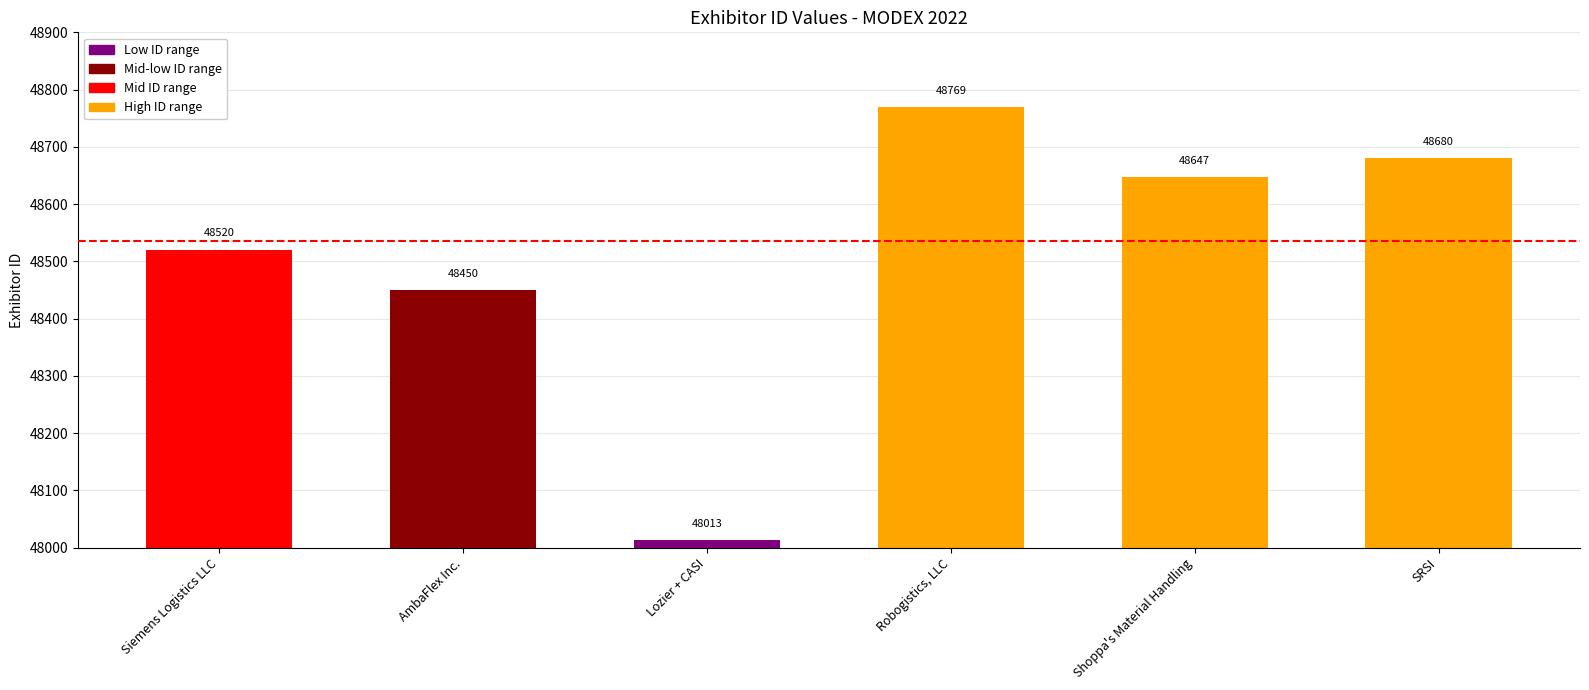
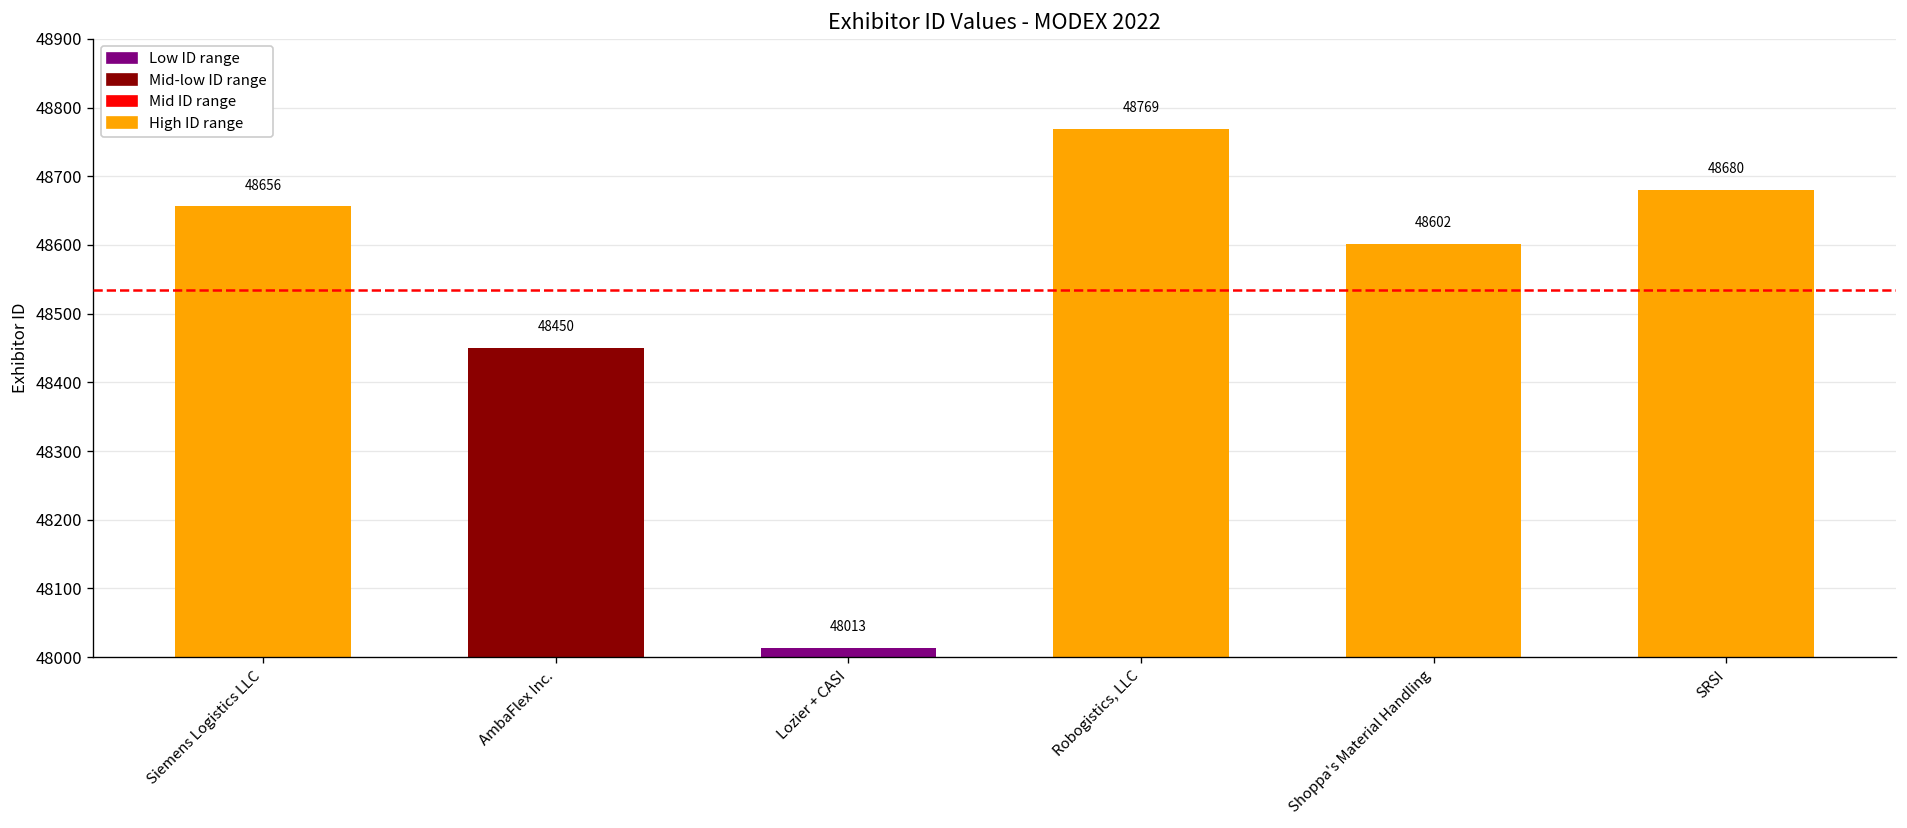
  {
-   "Siemens Logistics LLC": 48520,
+   "Siemens Logistics LLC": 48656,
    "AmbaFlex Inc.": 48450,
    "Lozier + CASI": 48013,
    "Robogistics, LLC": 48769,
-   "Shoppa's Material Handling": 48647,
+   "Shoppa's Material Handling": 48602,
    "SRSI": 48680
  }
